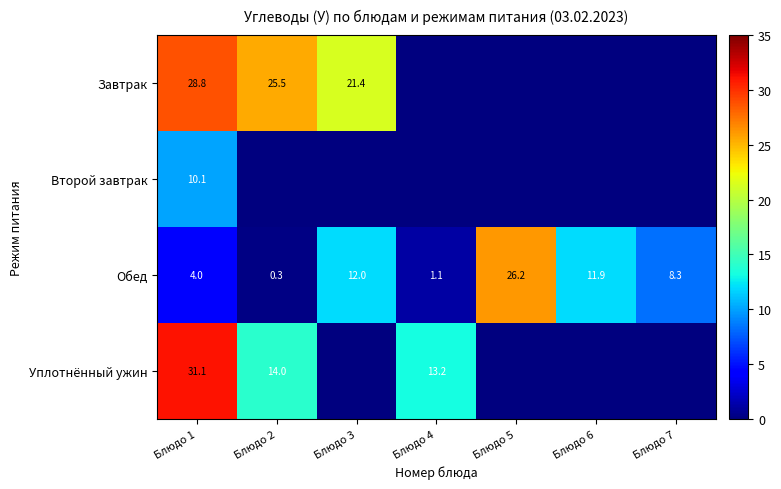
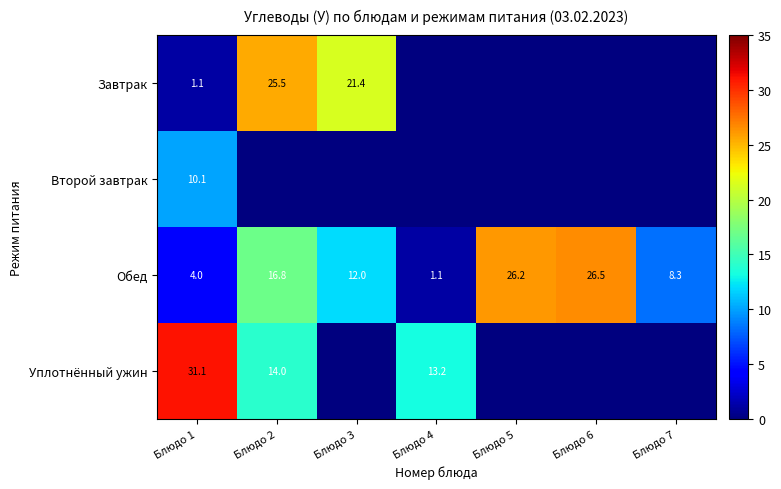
  {
    "Завтрак": {
-     "Блюдо 1": 28.8,
+     "Блюдо 1": 1.1,
      "Блюдо 2": 25.5,
      "Блюдо 3": 21.4
    },
    "Второй завтрак": {
      "Блюдо 1": 10.1
    },
    "Обед": {
      "Блюдо 1": 4.0,
-     "Блюдо 2": 0.3,
+     "Блюдо 2": 16.8,
      "Блюдо 3": 12.0,
      "Блюдо 4": 1.1,
      "Блюдо 5": 26.2,
-     "Блюдо 6": 11.9,
+     "Блюдо 6": 26.5,
      "Блюдо 7": 8.3
    },
    "Уплотнённый ужин": {
      "Блюдо 1": 31.1,
      "Блюдо 2": 14.0,
      "Блюдо 4": 13.2
    }
  }
